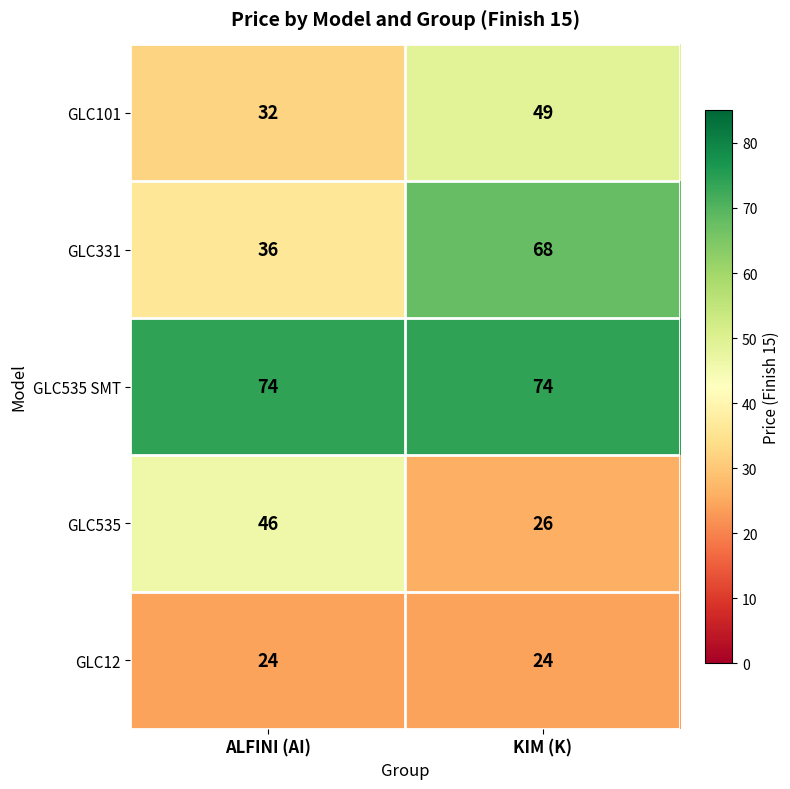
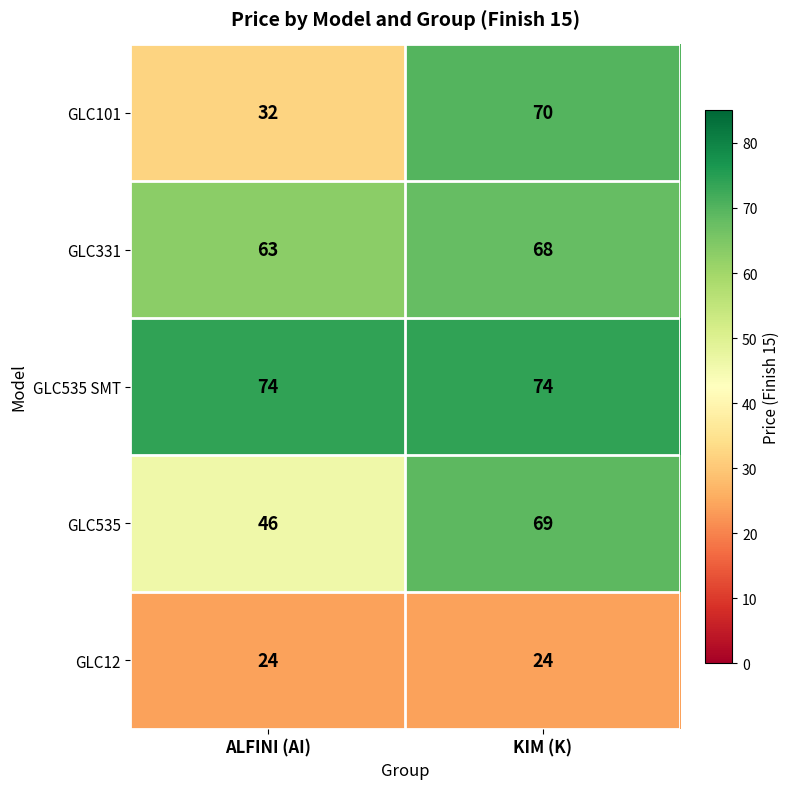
  {
    "GLC101": {
      "ALFINI (AI)": 32,
-     "KIM (K)": 49
+     "KIM (K)": 70
    },
    "GLC331": {
-     "ALFINI (AI)": 36,
+     "ALFINI (AI)": 63,
      "KIM (K)": 68
    },
    "GLC535 SMT": {
      "ALFINI (AI)": 74,
      "KIM (K)": 74
    },
    "GLC535": {
      "ALFINI (AI)": 46,
-     "KIM (K)": 26
+     "KIM (K)": 69
    },
    "GLC12": {
      "ALFINI (AI)": 24,
      "KIM (K)": 24
    }
  }
